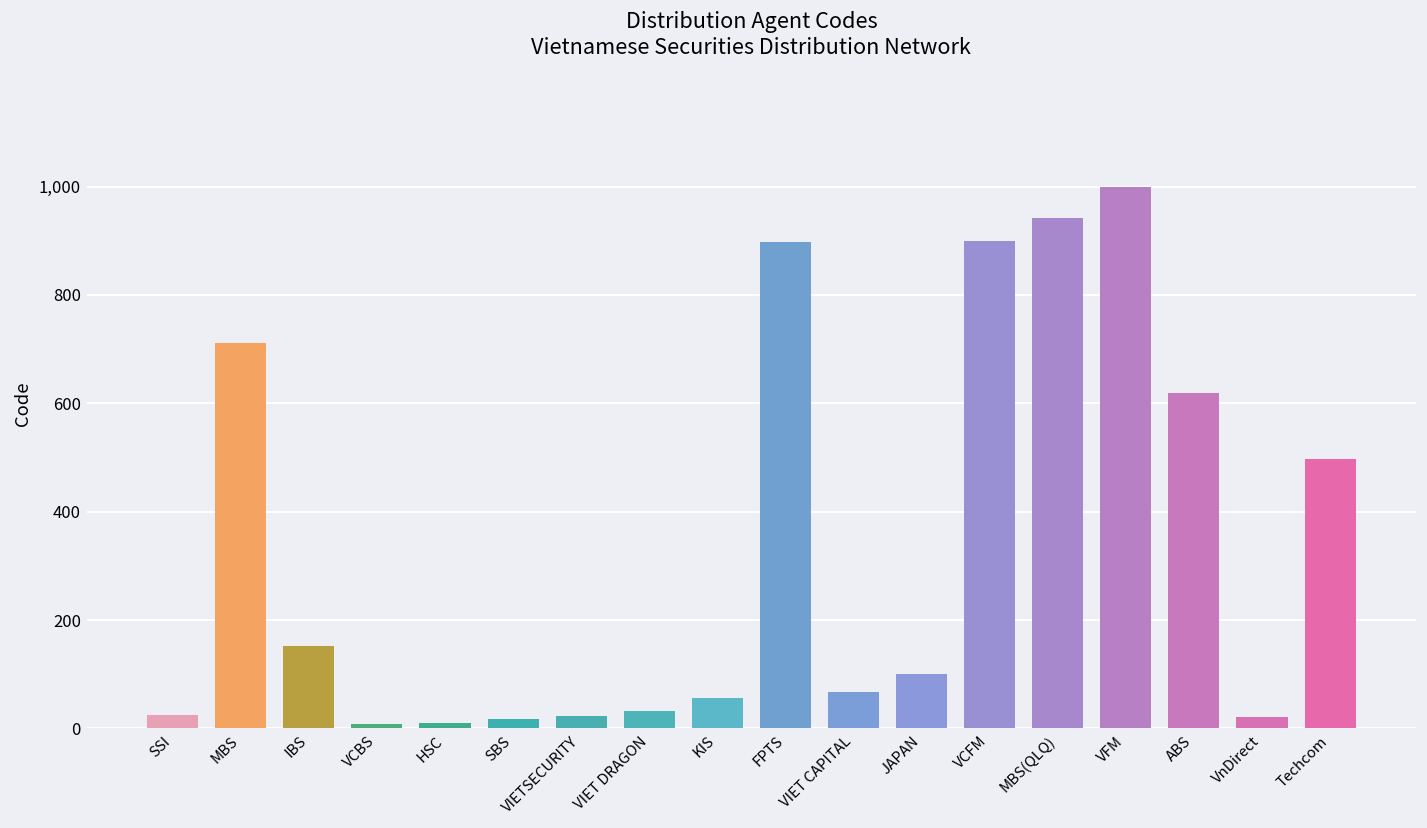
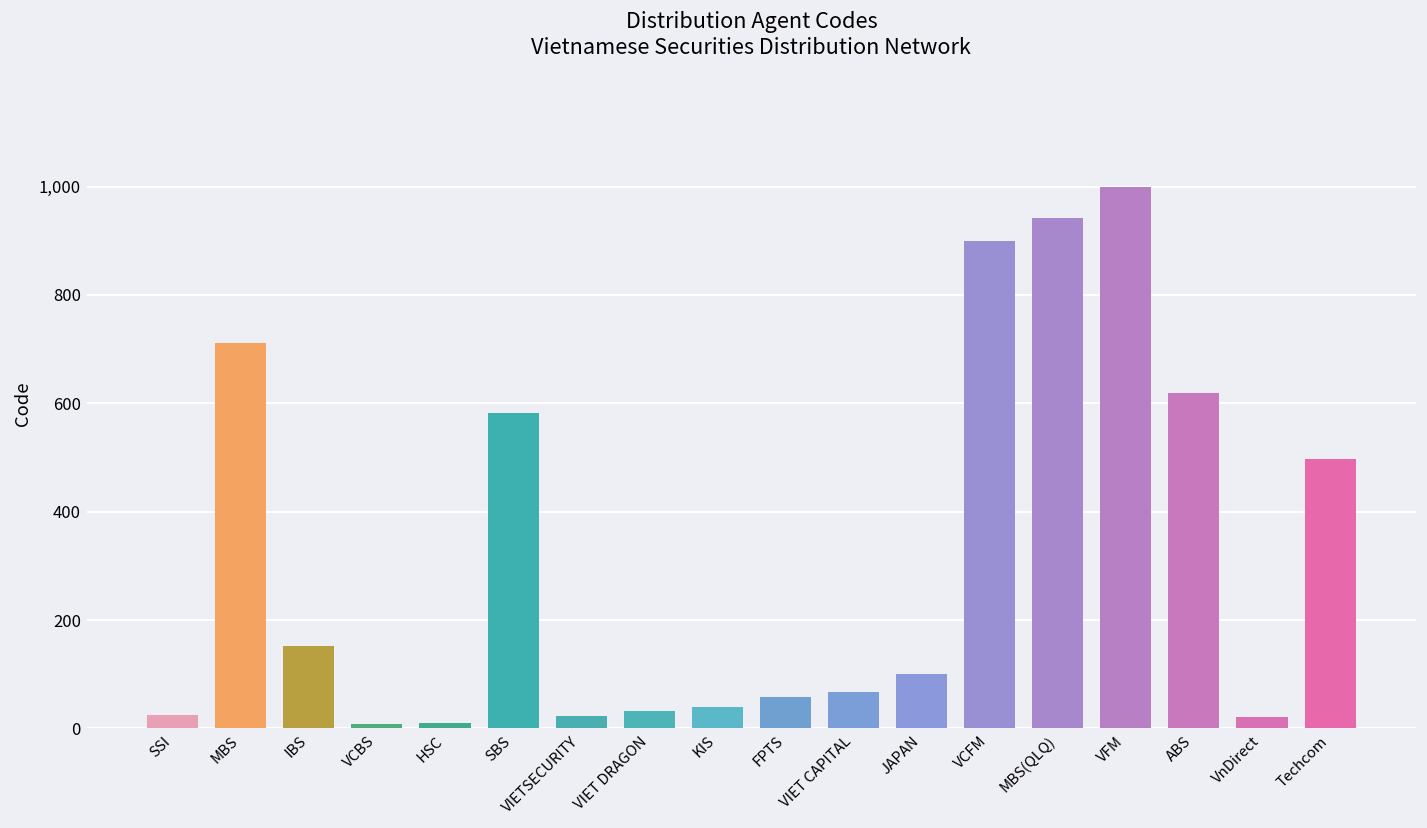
  {
    "SSI": "20",
    "MBS": "710",
    "IBS": "150",
    "VCBS": "10",
    "HSC": "10",
-   "SBS": "20",
+   "SBS": "580",
    "VIETSECURITY": "20",
    "VIET DRAGON": "30",
-   "KIS": "60",
-   "FPTS": "900",
+   "KIS": "40",
+   "FPTS": "60",
    "VIET CAPITAL": "70",
    "JAPAN": "100",
    "VCFM": "900",
    "MBS(QLQ)": "940",
    "VFM": "1,000",
    "ABS": "620",
    "VnDirect": "20",
    "Techcom": "500"
  }
